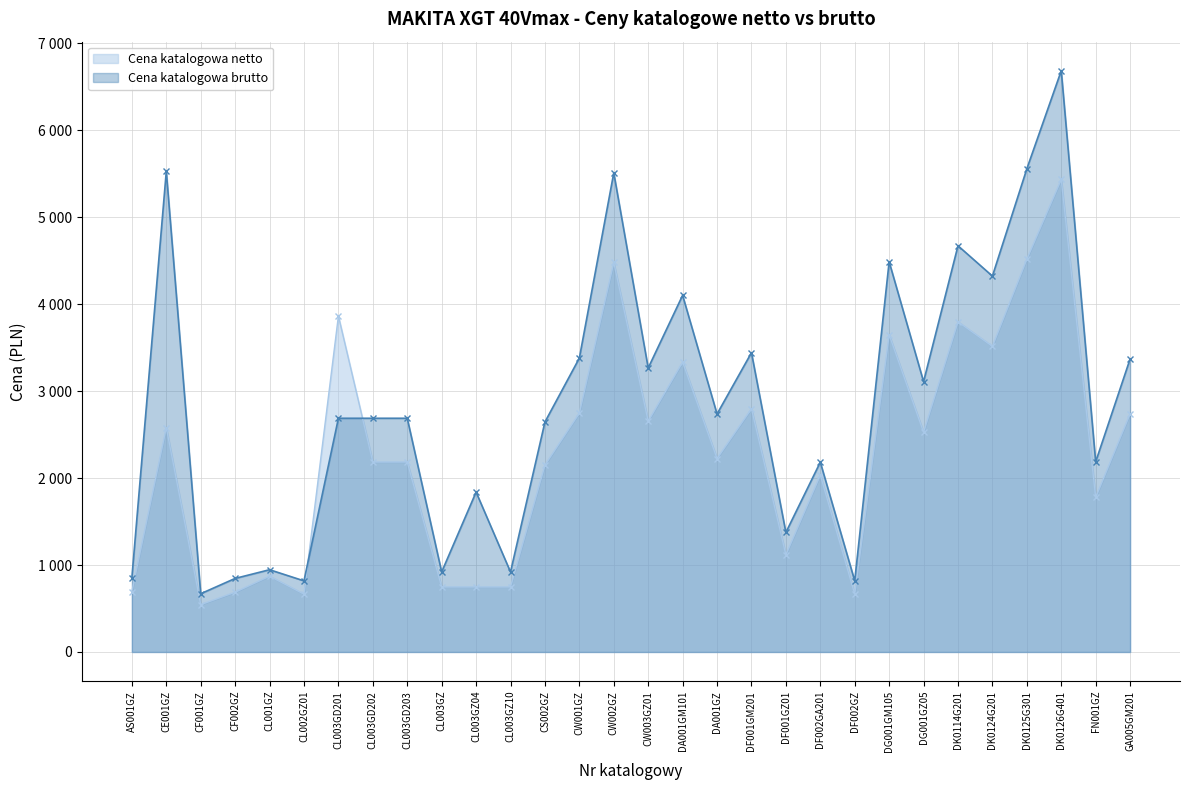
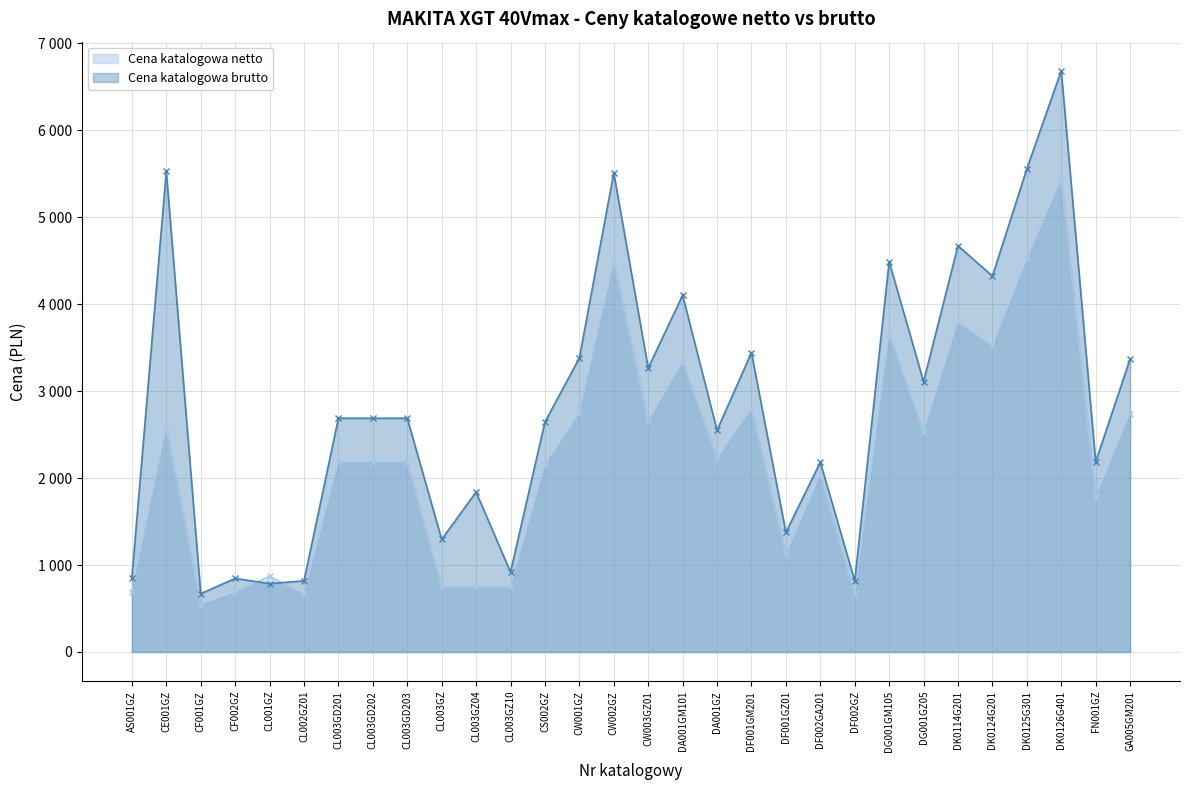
  {
    "Cena katalogowa netto": {
      "AS001GZ": 700,
      "CE001GZ": 2600,
      "CF001GZ": 500,
      "CF002GZ": 700,
      "CL001GZ": 900,
      "CL002GZ01": 700,
-     "CL003GD201": 3900,
+     "CL003GD201": 2200,
      "CL003GD202": 2200,
      "CL003GD203": 2200,
      "CL003GZ": 700,
      "CL003GZ04": 700,
      "CL003GZ10": 700,
      "CS002GZ": 2200,
      "CW001GZ": 2700,
      "CW002GZ": 4500,
      "CW003GZ01": 2700,
      "DA001GM101": 3300,
      "DA001GZ": 2200,
      "DF001GM201": 2800,
      "DF001GZ01": 1100,
      "DF002GA201": 2000,
      "DF002GZ": 700,
      "DG001GM105": 3600,
      "DG001GZ05": 2500,
      "DK0114G201": 3800,
      "DK0124G201": 3500,
      "DK0125G301": 4500,
      "DK0126G401": 5400,
      "FN001GZ": 1800,
      "GA005GM201": 2700
    },
    "Cena katalogowa brutto": {
      "AS001GZ": 900,
      "CE001GZ": 5500,
      "CF001GZ": 700,
      "CF002GZ": 800,
-     "CL001GZ": 900,
+     "CL001GZ": 800,
      "CL002GZ01": 800,
      "CL003GD201": 2700,
      "CL003GD202": 2700,
      "CL003GD203": 2700,
-     "CL003GZ": 900,
+     "CL003GZ": 1300,
      "CL003GZ04": 1800,
      "CL003GZ10": 900,
      "CS002GZ": 2600,
      "CW001GZ": 3400,
      "CW002GZ": 5500,
      "CW003GZ01": 3300,
      "DA001GM101": 4100,
-     "DA001GZ": 2700,
+     "DA001GZ": 2600,
      "DF001GM201": 3400,
      "DF001GZ01": 1400,
      "DF002GA201": 2200,
      "DF002GZ": 800,
      "DG001GM105": 4500,
      "DG001GZ05": 3100,
      "DK0114G201": 4700,
      "DK0124G201": 4300,
      "DK0125G301": 5600,
      "DK0126G401": 6700,
      "FN001GZ": 2200,
      "GA005GM201": 3400
    }
  }
